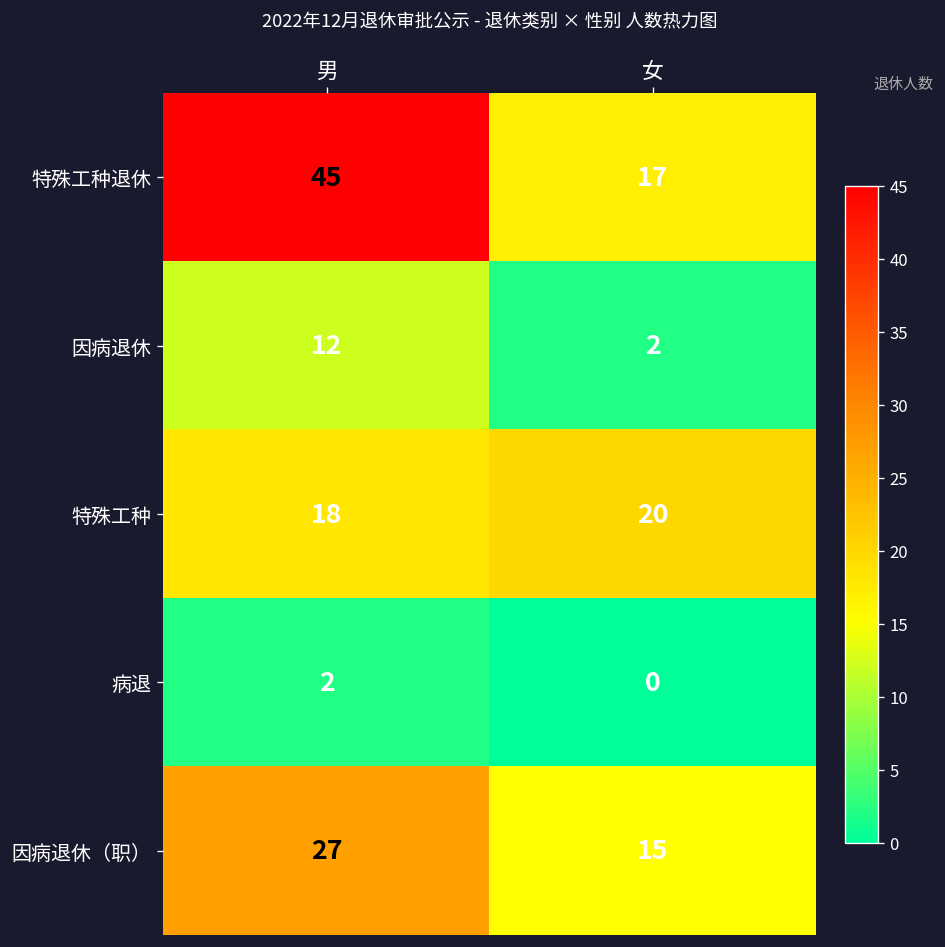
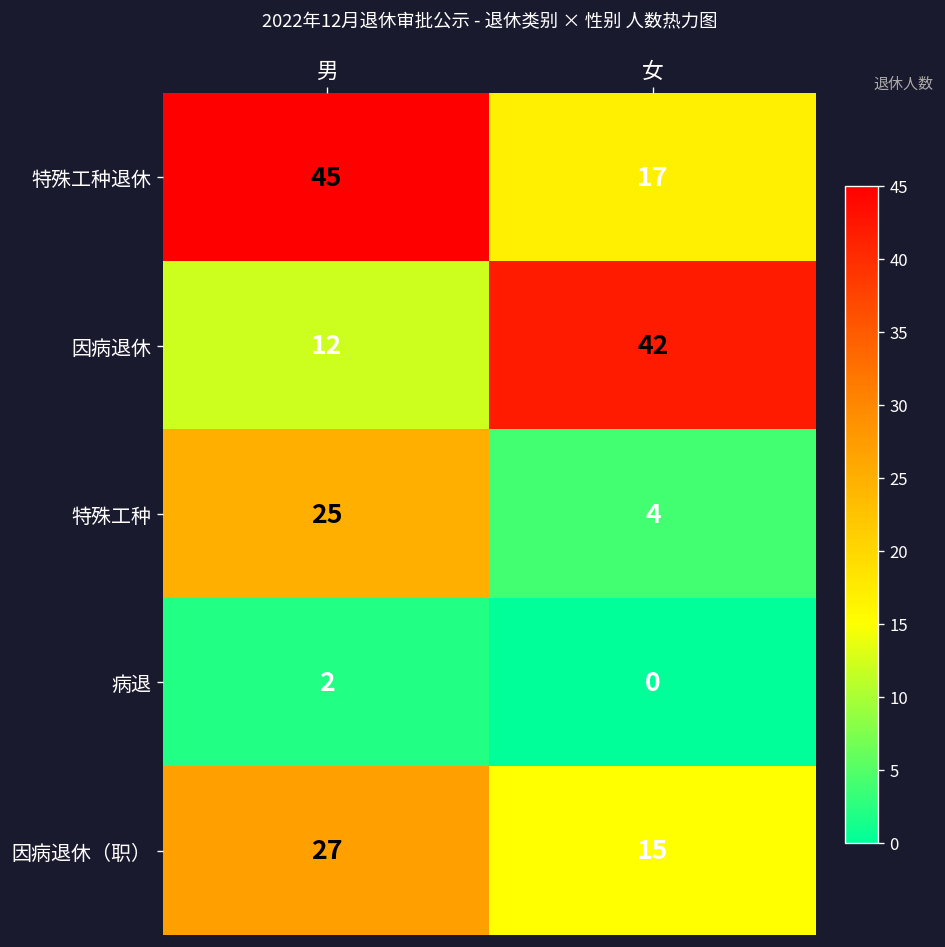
  {
    "特殊工种退休": {
      "男": 45,
      "女": 17
    },
    "因病退休": {
      "男": 12,
-     "女": 2
+     "女": 42
    },
    "特殊工种": {
-     "男": 18,
-     "女": 20
+     "男": 25,
+     "女": 4
    },
    "病退": {
      "男": 2,
      "女": 0
    },
    "因病退休（职）": {
      "男": 27,
      "女": 15
    }
  }
